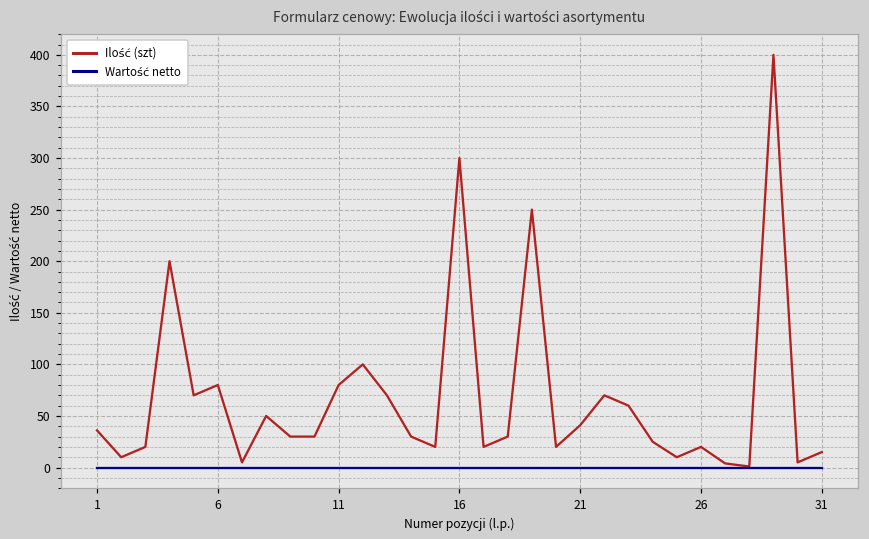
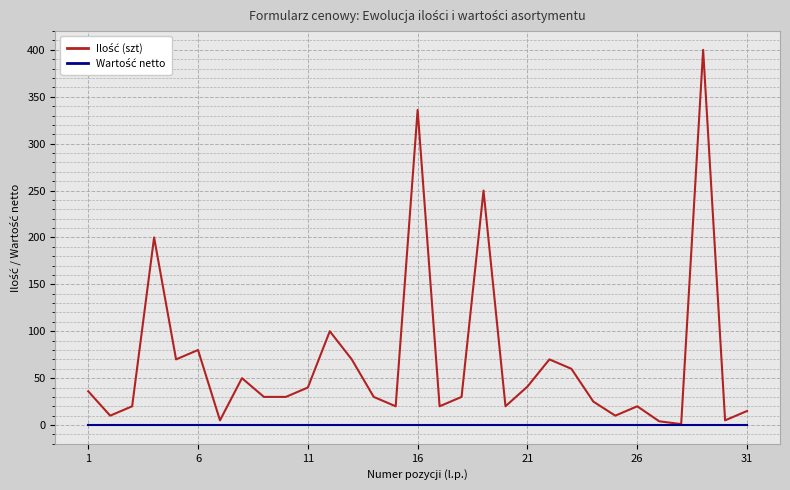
  {
    "Ilość (szt)": {
      "1": 40,
      "6": 80,
-     "11": 80,
-     "16": 300,
+     "11": 40,
+     "16": 340,
      "21": 40,
      "26": 20,
      "31": 20
    },
    "Wartość netto": {
      "1": 0,
      "6": 0,
      "11": 0,
      "16": 0,
      "21": 0,
      "26": 0,
      "31": 0
    }
  }
